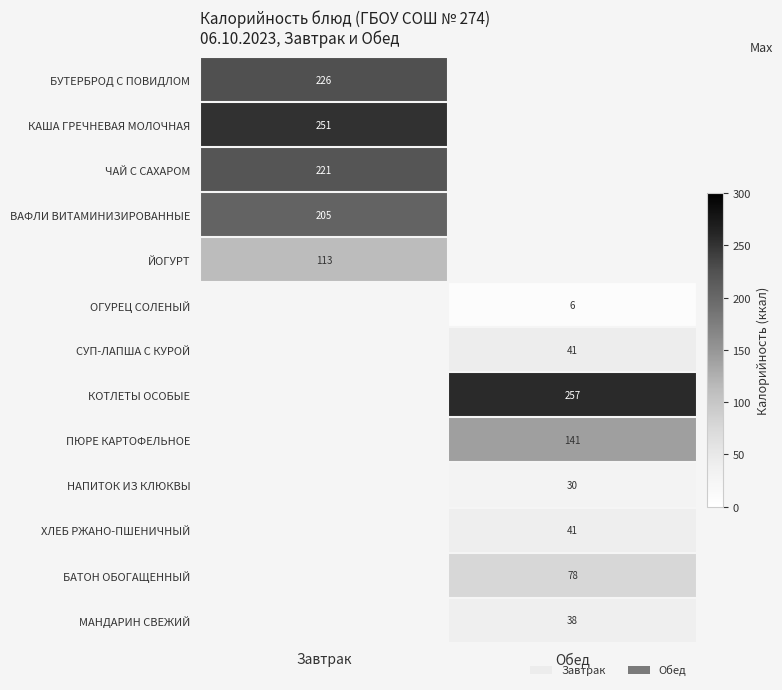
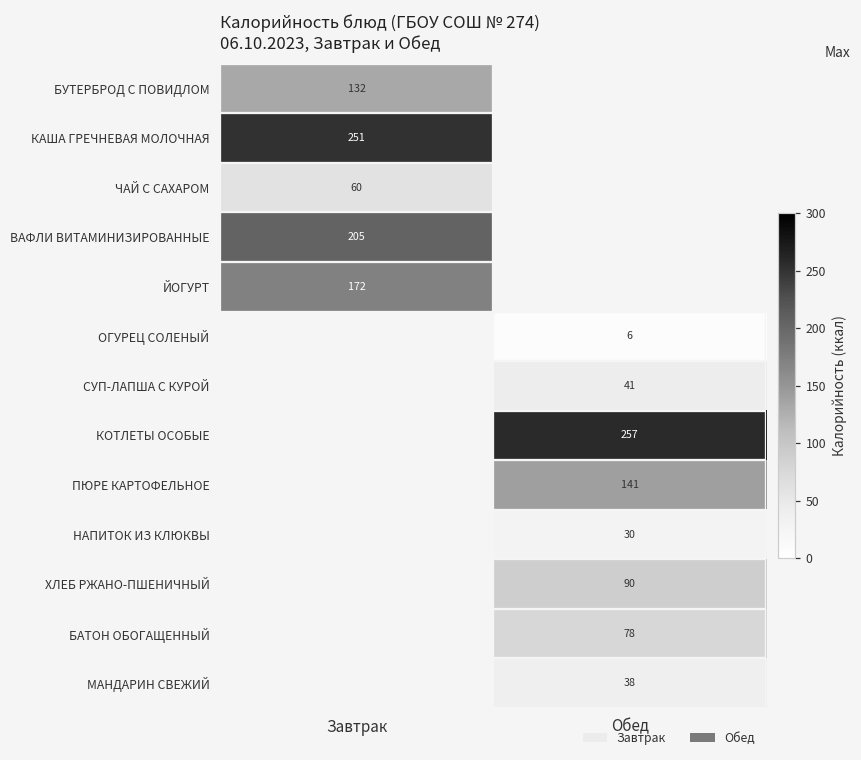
  {
    "БУТЕРБРОД С ПОВИДЛОМ": {
-     "Завтрак": 226
+     "Завтрак": 132
    },
    "КАША ГРЕЧНЕВАЯ МОЛОЧНАЯ": {
      "Завтрак": 251
    },
    "ЧАЙ С САХАРОМ": {
-     "Завтрак": 221
+     "Завтрак": 60
    },
    "ВАФЛИ ВИТАМИНИЗИРОВАННЫЕ": {
      "Завтрак": 205
    },
    "ЙОГУРТ": {
-     "Завтрак": 113
+     "Завтрак": 172
    },
    "ОГУРЕЦ СОЛЕНЫЙ": {
      "Обед": 6
    },
    "СУП-ЛАПША С КУРОЙ": {
      "Обед": 41
    },
    "КОТЛЕТЫ ОСОБЫЕ": {
      "Обед": 257
    },
    "ПЮРЕ КАРТОФЕЛЬНОЕ": {
      "Обед": 141
    },
    "НАПИТОК ИЗ КЛЮКВЫ": {
      "Обед": 30
    },
    "ХЛЕБ РЖАНО-ПШЕНИЧНЫЙ": {
-     "Обед": 41
+     "Обед": 90
    },
    "БАТОН ОБОГАЩЕННЫЙ": {
      "Обед": 78
    },
    "МАНДАРИН СВЕЖИЙ": {
      "Обед": 38
    }
  }
